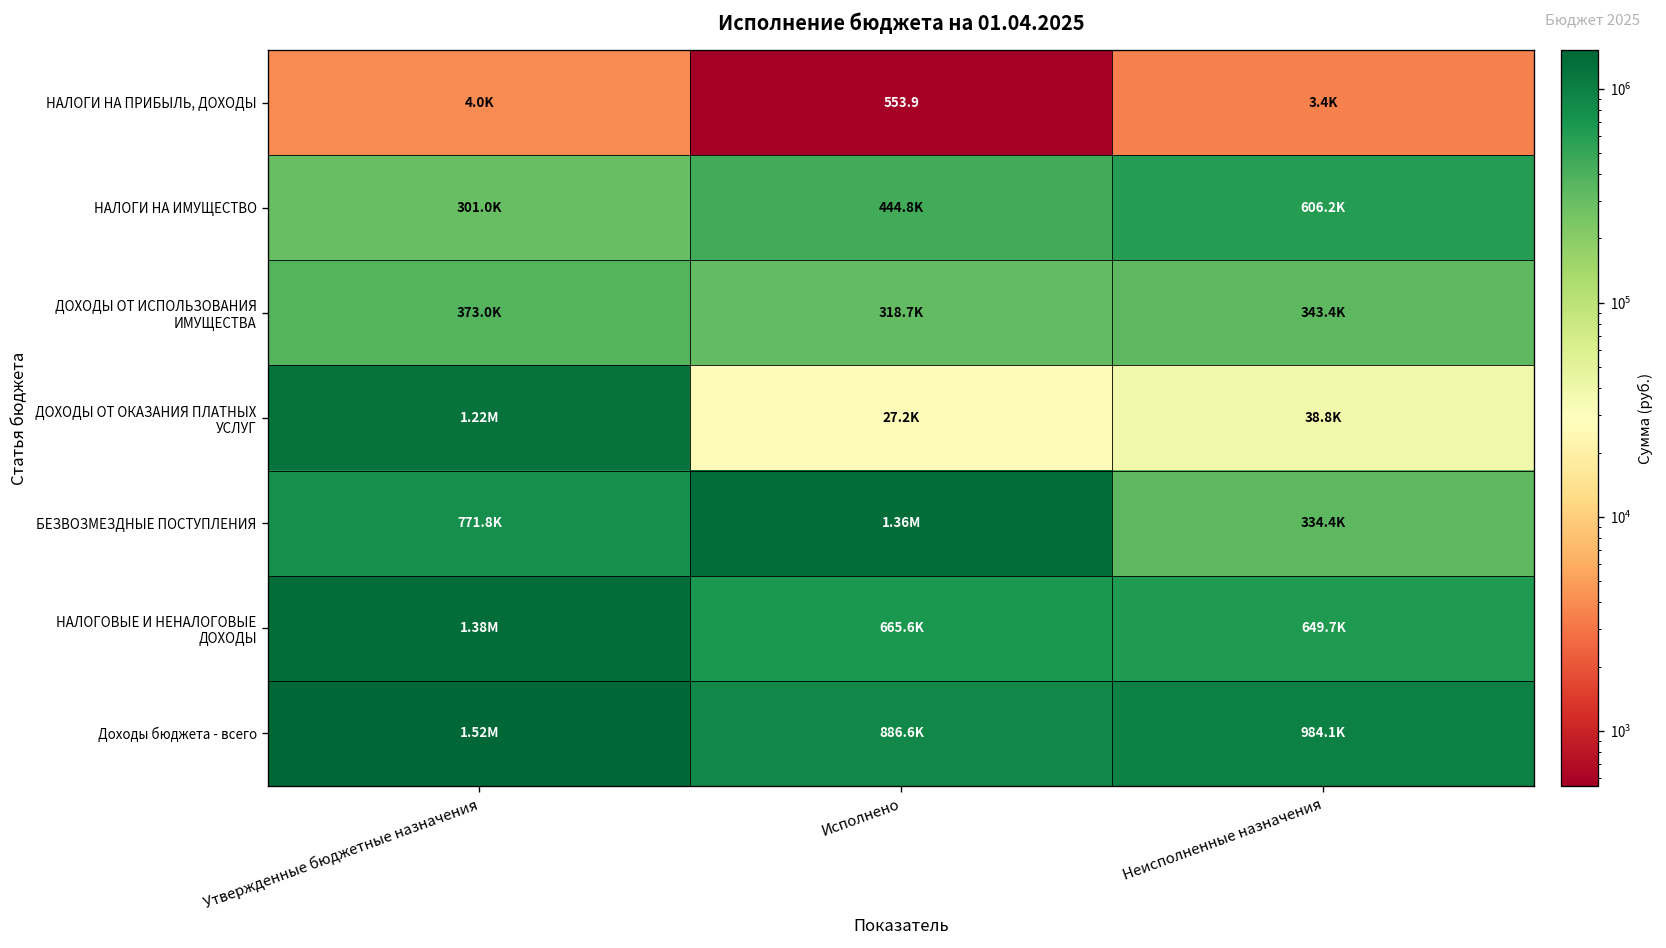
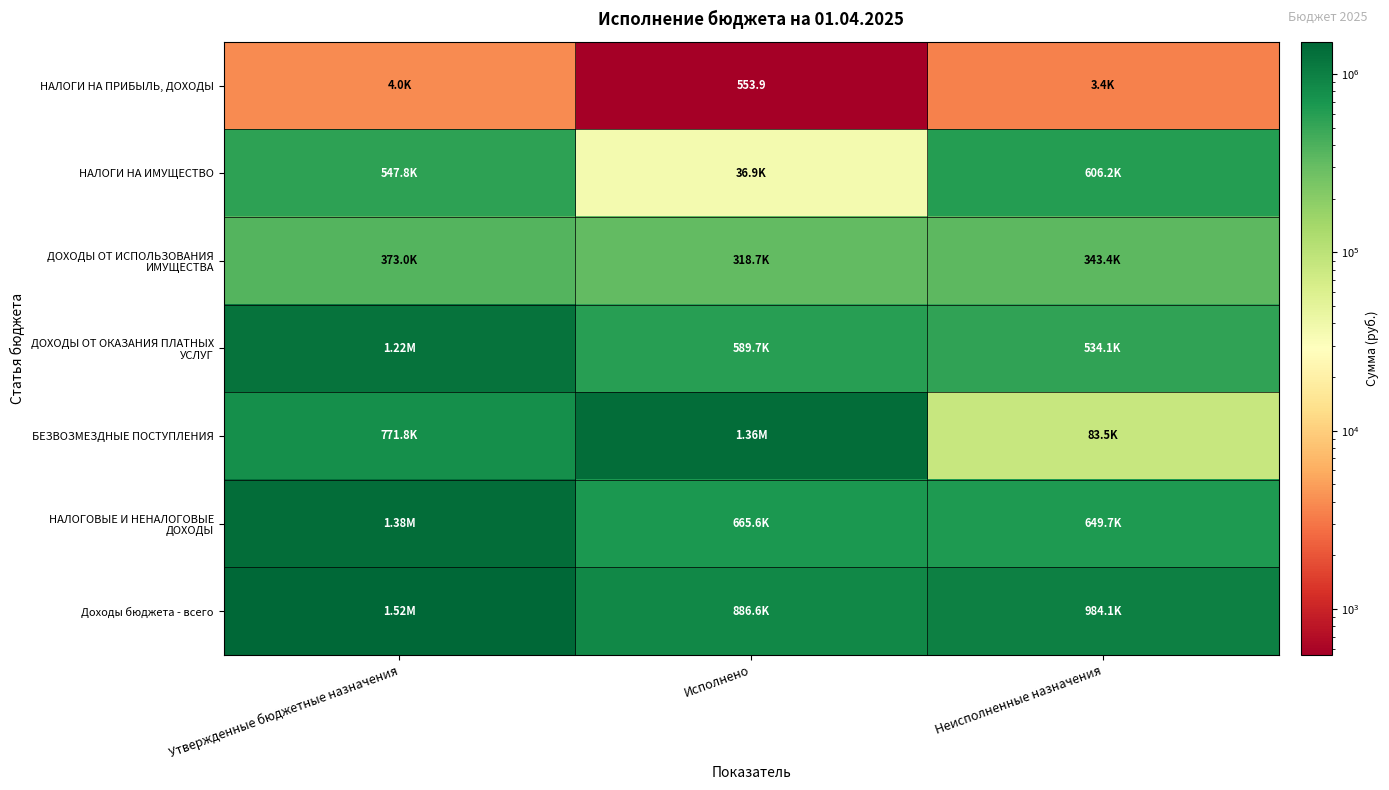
  {
    "НАЛОГИ НА ПРИБЫЛЬ, ДОХОДЫ": {
      "Утвержденные бюджетные назначения": "4.0K",
      "Исполнено": "553.9",
      "Неисполненные назначения": "3.4K"
    },
    "НАЛОГИ НА ИМУЩЕСТВО": {
-     "Утвержденные бюджетные назначения": "301.0K",
-     "Исполнено": "444.8K",
+     "Утвержденные бюджетные назначения": "547.8K",
+     "Исполнено": "36.9K",
      "Неисполненные назначения": "606.2K"
    },
    "ДОХОДЫ ОТ ИСПОЛЬЗОВАНИЯ ИМУЩЕСТВА": {
      "Утвержденные бюджетные назначения": "373.0K",
      "Исполнено": "318.7K",
      "Неисполненные назначения": "343.4K"
    },
    "ДОХОДЫ ОТ ОКАЗАНИЯ ПЛАТНЫХ УСЛУГ": {
      "Утвержденные бюджетные назначения": "1.22M",
-     "Исполнено": "27.2K",
-     "Неисполненные назначения": "38.8K"
+     "Исполнено": "589.7K",
+     "Неисполненные назначения": "534.1K"
    },
    "БЕЗВОЗМЕЗДНЫЕ ПОСТУПЛЕНИЯ": {
      "Утвержденные бюджетные назначения": "771.8K",
      "Исполнено": "1.36M",
-     "Неисполненные назначения": "334.4K"
+     "Неисполненные назначения": "83.5K"
    },
    "НАЛОГОВЫЕ И НЕНАЛОГОВЫЕ ДОХОДЫ": {
      "Утвержденные бюджетные назначения": "1.38M",
      "Исполнено": "665.6K",
      "Неисполненные назначения": "649.7K"
    },
    "Доходы бюджета - всего": {
      "Утвержденные бюджетные назначения": "1.52M",
      "Исполнено": "886.6K",
      "Неисполненные назначения": "984.1K"
    }
  }
